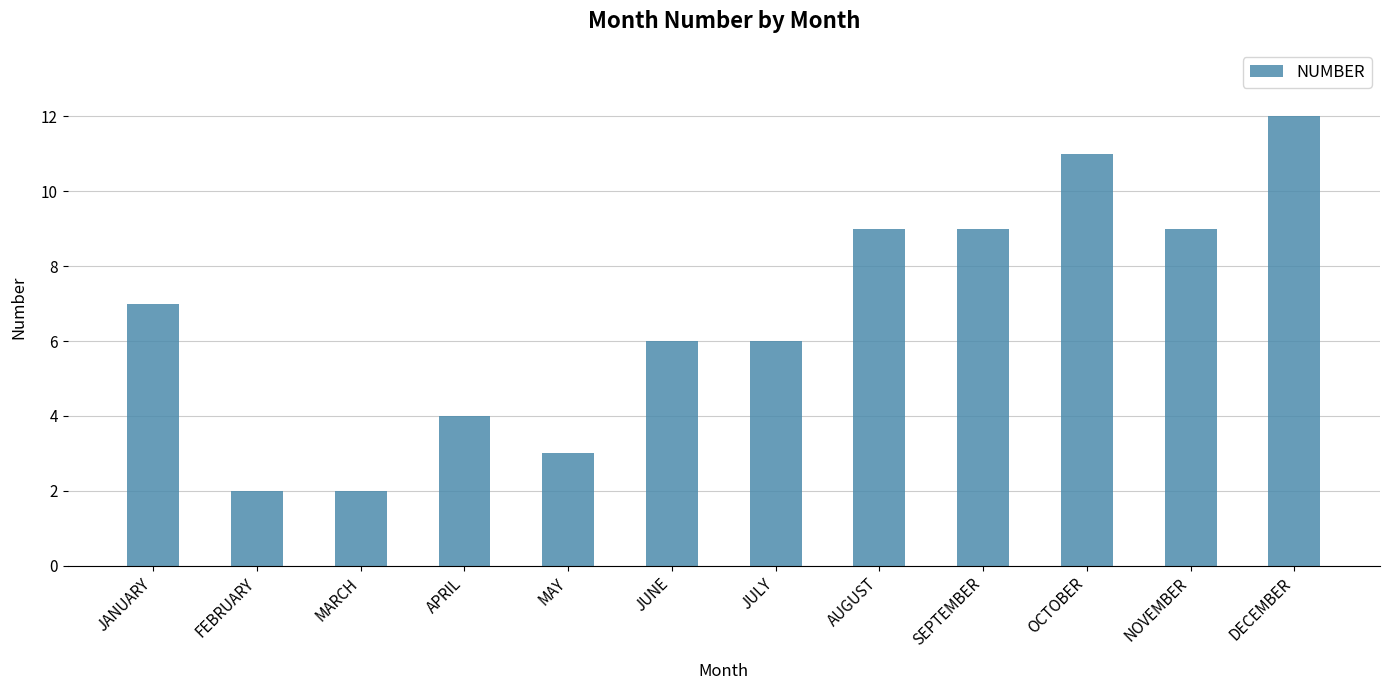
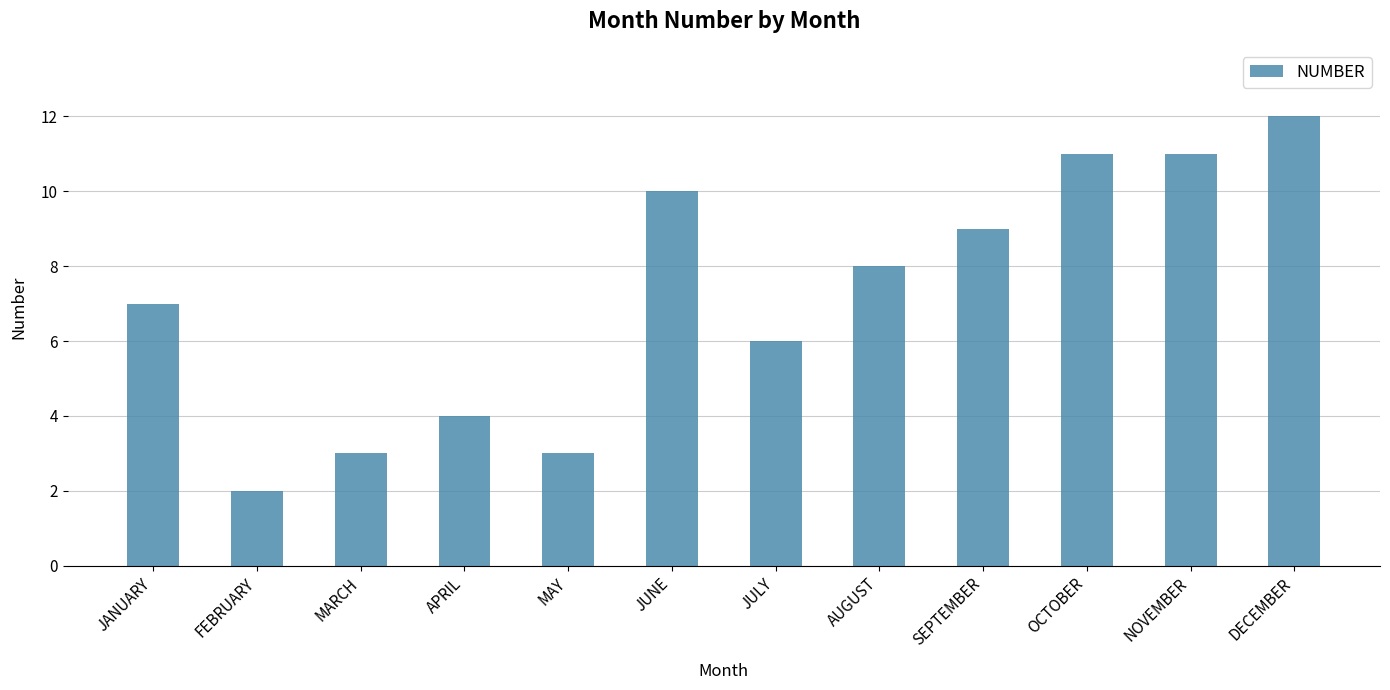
  {
    "JANUARY": 7,
    "FEBRUARY": 2,
-   "MARCH": 2,
+   "MARCH": 3,
    "APRIL": 4,
    "MAY": 3,
-   "JUNE": 6,
+   "JUNE": 10,
    "JULY": 6,
-   "AUGUST": 9,
+   "AUGUST": 8,
    "SEPTEMBER": 9,
    "OCTOBER": 11,
-   "NOVEMBER": 9,
+   "NOVEMBER": 11,
    "DECEMBER": 12
  }
